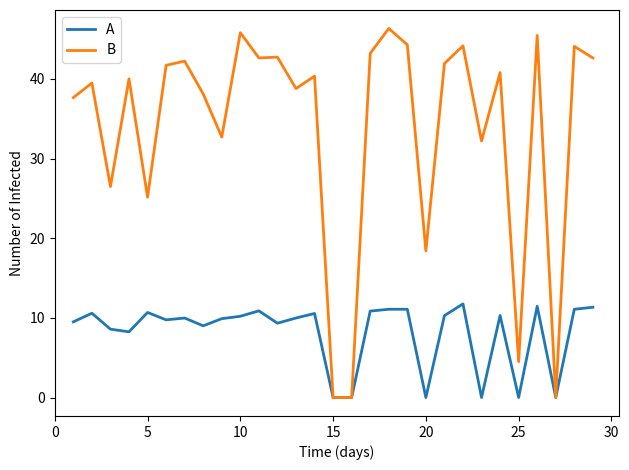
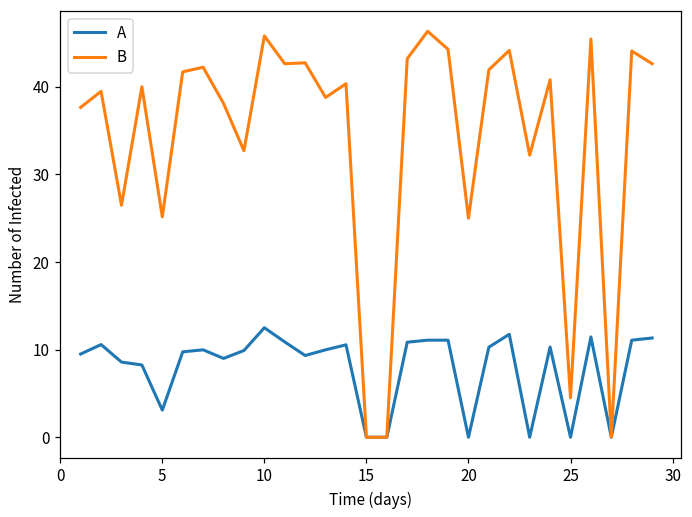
  {
    "A": {
-     "5": 11,
-     "10": 10,
+     "5": 3,
+     "10": 13,
      "20": 0,
      "25": 0
    },
    "B": {
      "5": 25,
      "10": 46,
-     "20": 18,
+     "20": 25,
      "25": 5
    }
  }
